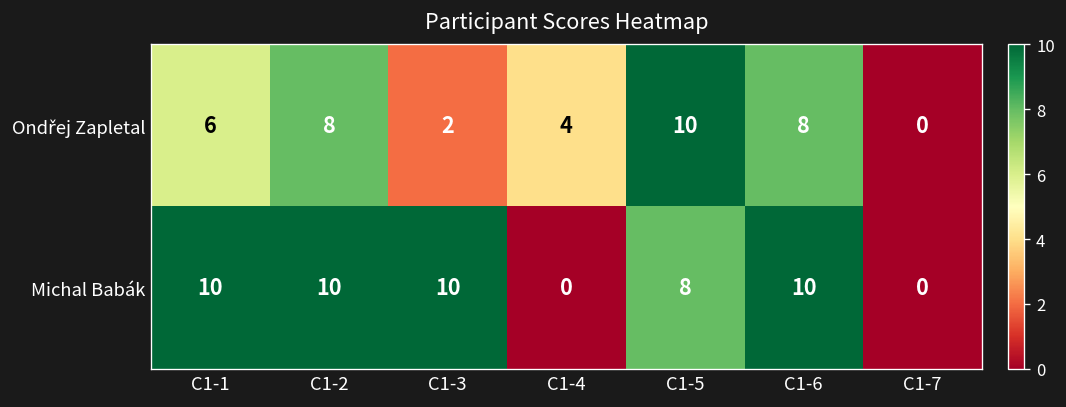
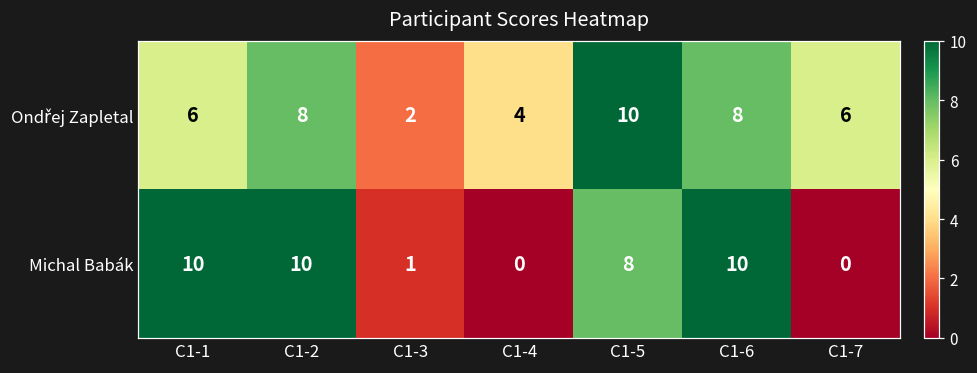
  {
    "Ondřej Zapletal": {
      "C1-1": 6,
      "C1-2": 8,
      "C1-3": 2,
      "C1-4": 4,
      "C1-5": 10,
      "C1-6": 8,
-     "C1-7": 0
+     "C1-7": 6
    },
    "Michal Babák": {
      "C1-1": 10,
      "C1-2": 10,
-     "C1-3": 10,
+     "C1-3": 1,
      "C1-4": 0,
      "C1-5": 8,
      "C1-6": 10,
      "C1-7": 0
    }
  }
